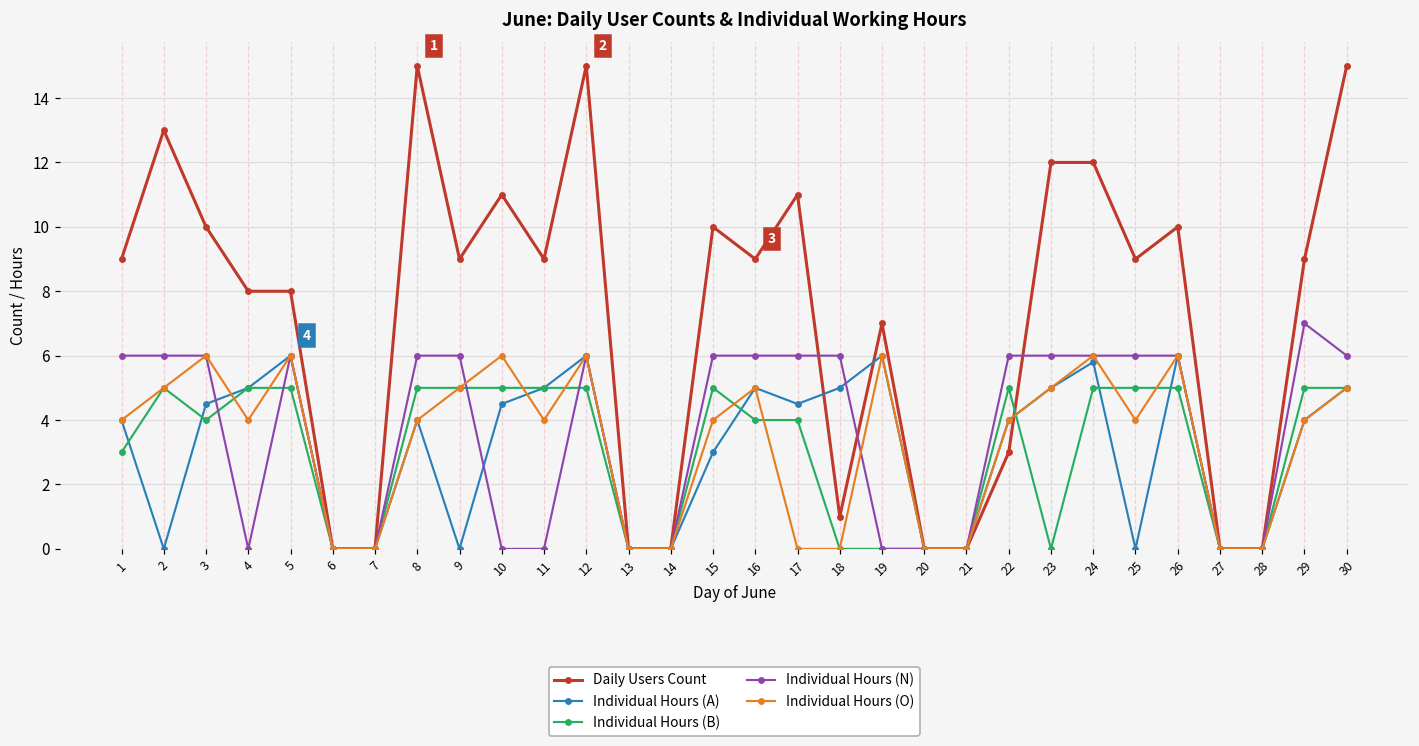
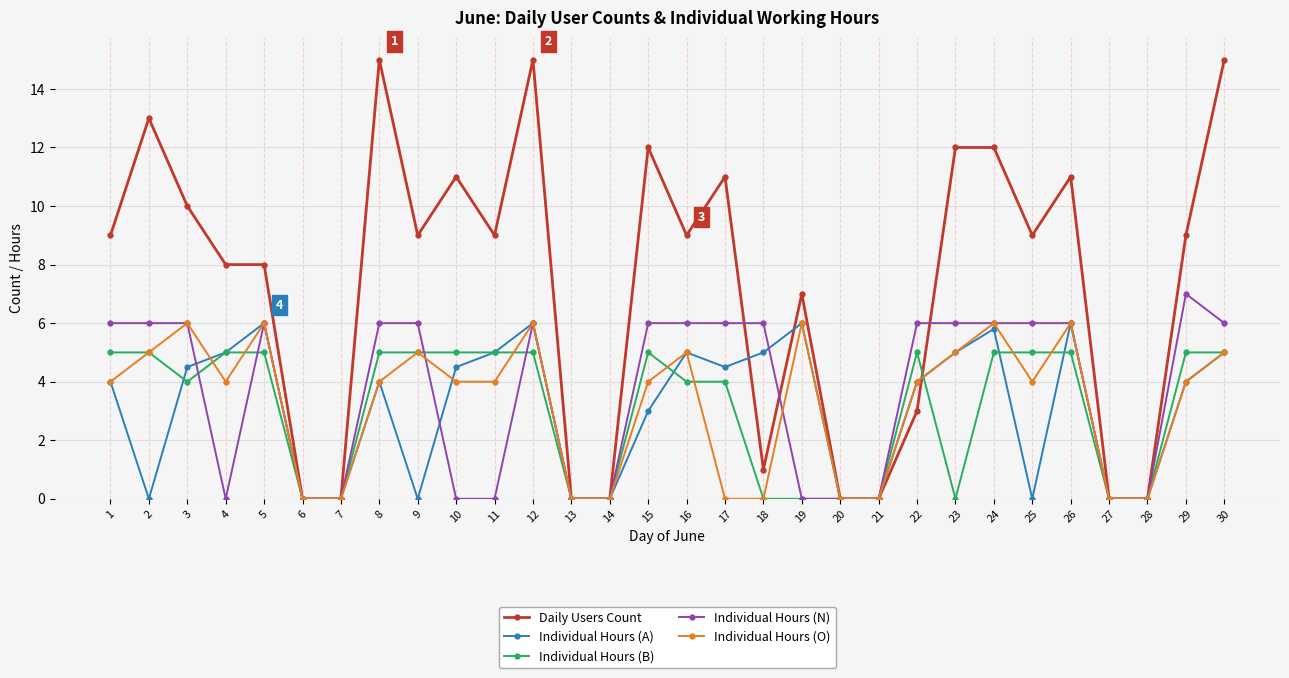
  {
    "Daily Users Count": {
      "1": 9,
      "2": 13,
      "3": 10,
      "4": 8,
      "5": 8,
      "9": 9,
      "10": 11,
      "11": 9,
-     "15": 10,
+     "15": 12,
      "17": 11,
      "18": 1,
      "19": 7,
      "22": 3,
      "23": 12,
      "24": 12,
      "25": 9,
-     "26": 10,
+     "26": 11,
      "29": 9,
      "30": 15
    },
    "Individual Hours (A)": {
      "2": 0,
      "3": 4.5,
      "9": 0,
      "10": 4.5,
      "15": 3,
      "17": 4.5,
      "18": 5,
      "24": 5.8,
      "25": 0
    },
    "Individual Hours (B)": {
-     "1": 3,
+     "1": 5,
      "3": 4,
      "5": 5,
      "8": 5,
      "10": 5,
      "12": 5,
      "15": 5,
      "16": 4,
      "17": 4,
      "22": 5,
      "23": 0,
      "24": 5,
      "25": 5,
      "26": 5,
      "29": 5
    },
    "Individual Hours (N)": {
      "1": 6,
      "2": 6,
      "4": 0,
      "8": 6,
      "9": 6,
      "10": 0,
      "11": 0,
      "15": 6,
      "16": 6,
      "17": 6,
      "18": 6,
      "22": 6,
      "23": 6,
      "25": 6,
      "29": 7,
      "30": 6
    },
    "Individual Hours (O)": {
      "4": 4,
-     "10": 6,
+     "10": 4,
      "11": 4,
      "15": 4,
      "17": 0,
      "25": 4
    }
  }
